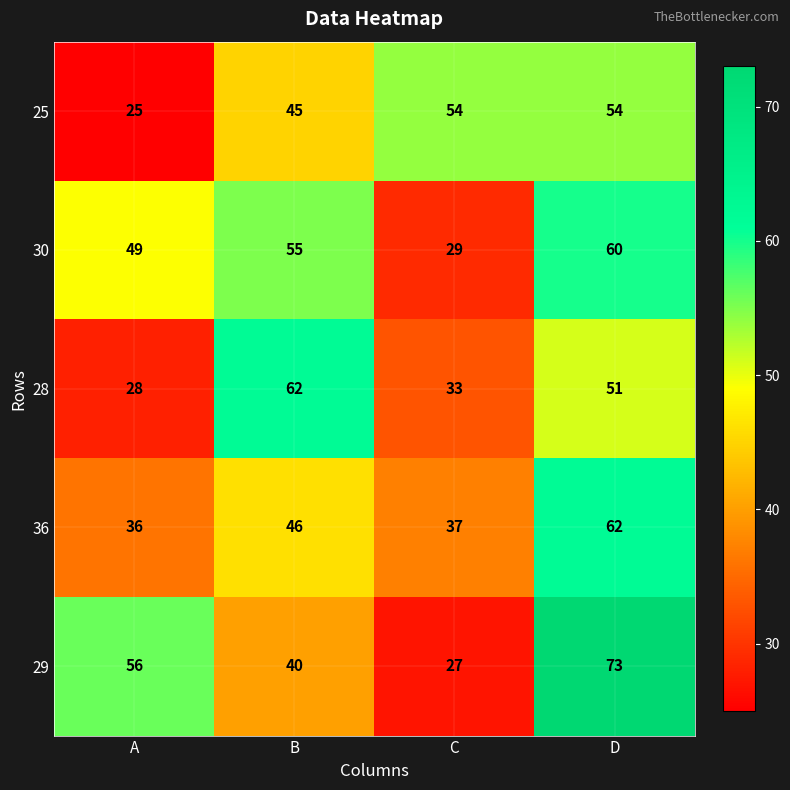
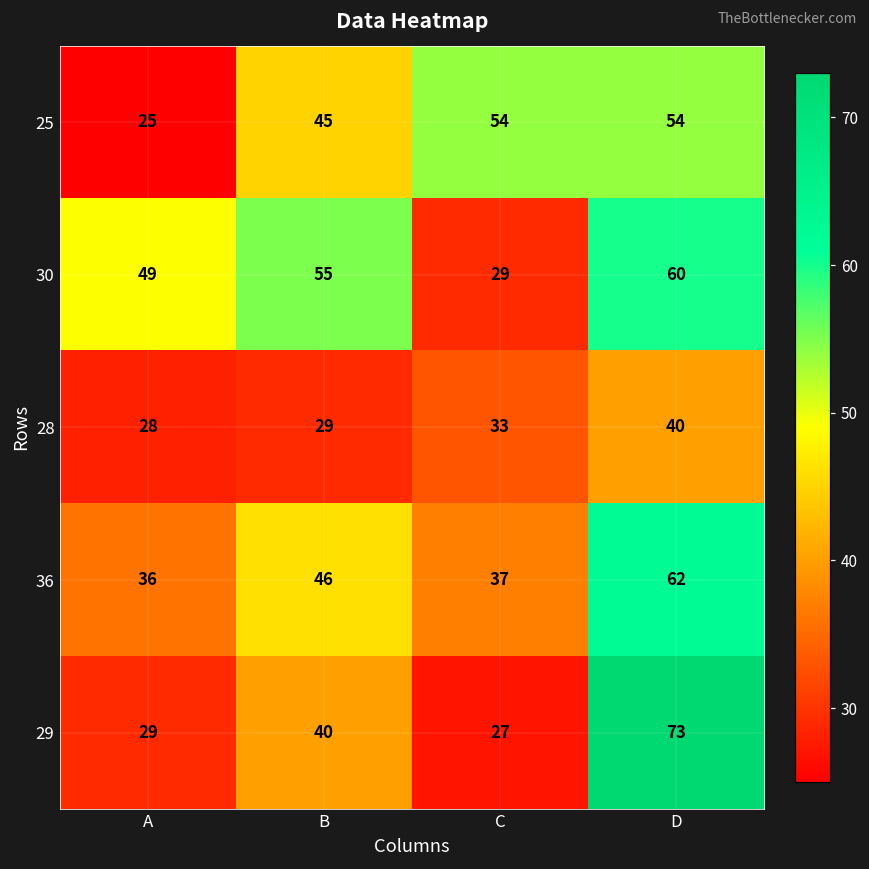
  {
    "25": {
      "A": 25,
      "B": 45,
      "C": 54,
      "D": 54
    },
    "30": {
      "A": 49,
      "B": 55,
      "C": 29,
      "D": 60
    },
    "28": {
      "A": 28,
-     "B": 62,
+     "B": 29,
      "C": 33,
-     "D": 51
+     "D": 40
    },
    "36": {
      "A": 36,
      "B": 46,
      "C": 37,
      "D": 62
    },
    "29": {
-     "A": 56,
+     "A": 29,
      "B": 40,
      "C": 27,
      "D": 73
    }
  }
